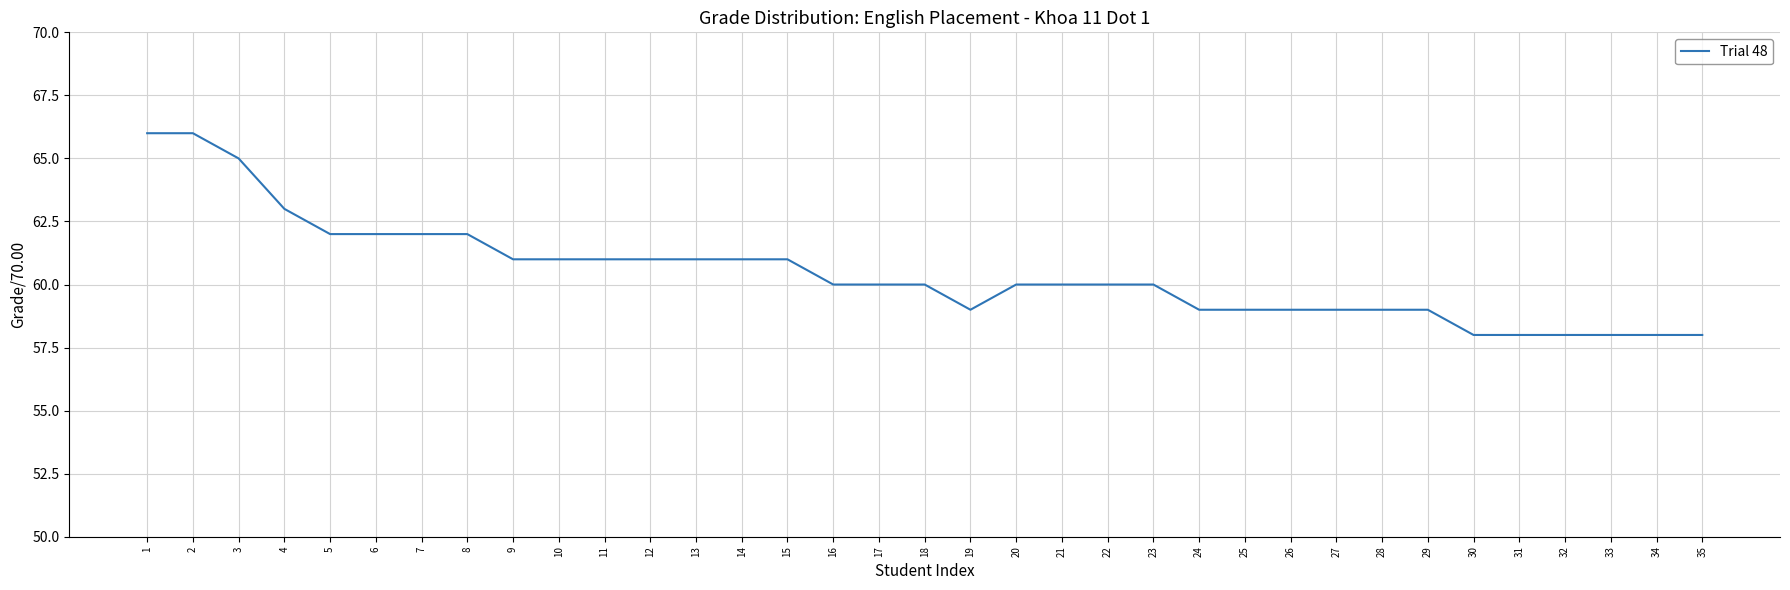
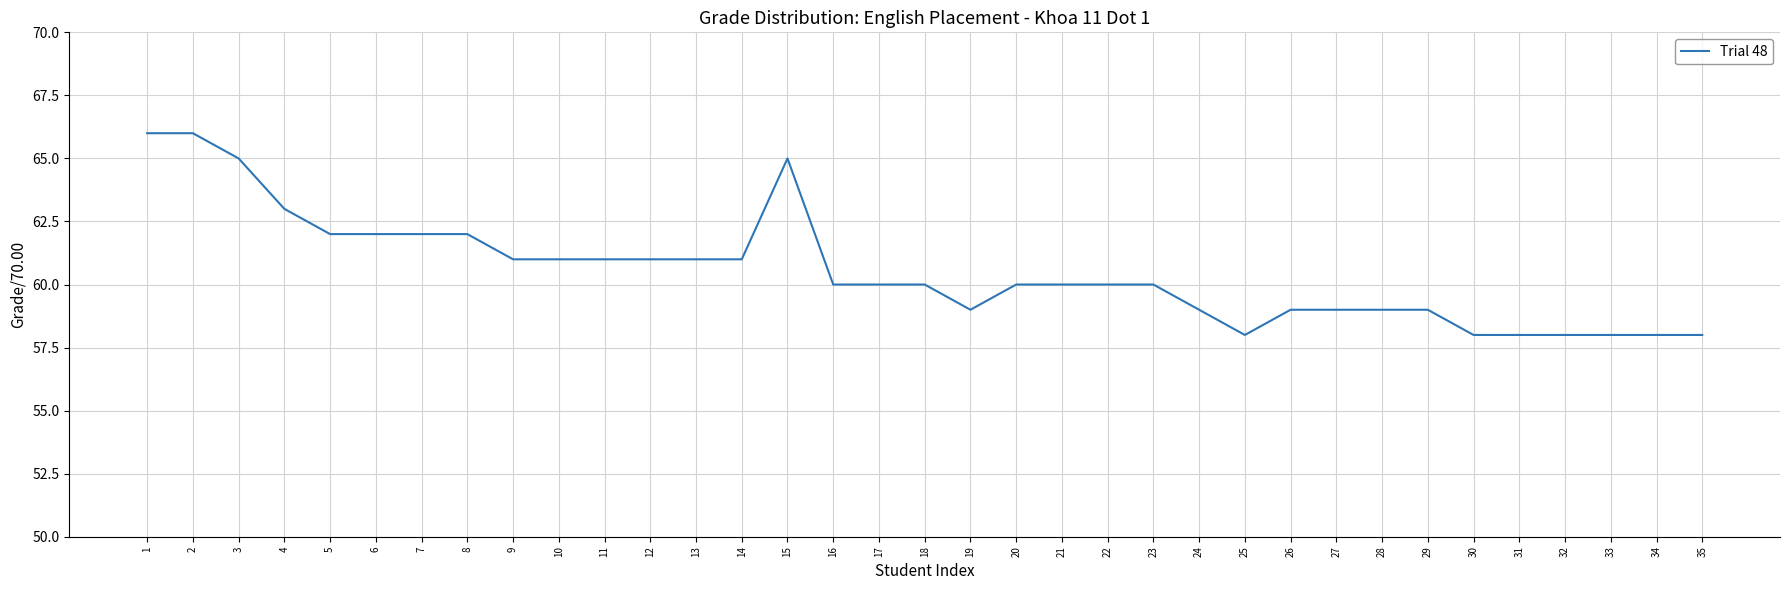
  {
    "1": 66,
    "2": 66,
    "3": 65,
    "4": 63,
    "5": 62,
    "6": 62,
    "7": 62,
    "8": 62,
    "9": 61,
    "10": 61,
    "11": 61,
    "12": 61,
    "13": 61,
    "14": 61,
-   "15": 61,
+   "15": 65,
    "16": 60,
    "17": 60,
    "18": 60,
    "19": 59,
    "20": 60,
    "21": 60,
    "22": 60,
    "23": 60,
    "24": 59,
-   "25": 59,
+   "25": 58,
    "26": 59,
    "27": 59,
    "28": 59,
    "29": 59,
    "30": 58,
    "31": 58,
    "32": 58,
    "33": 58,
    "34": 58,
    "35": 58
  }
